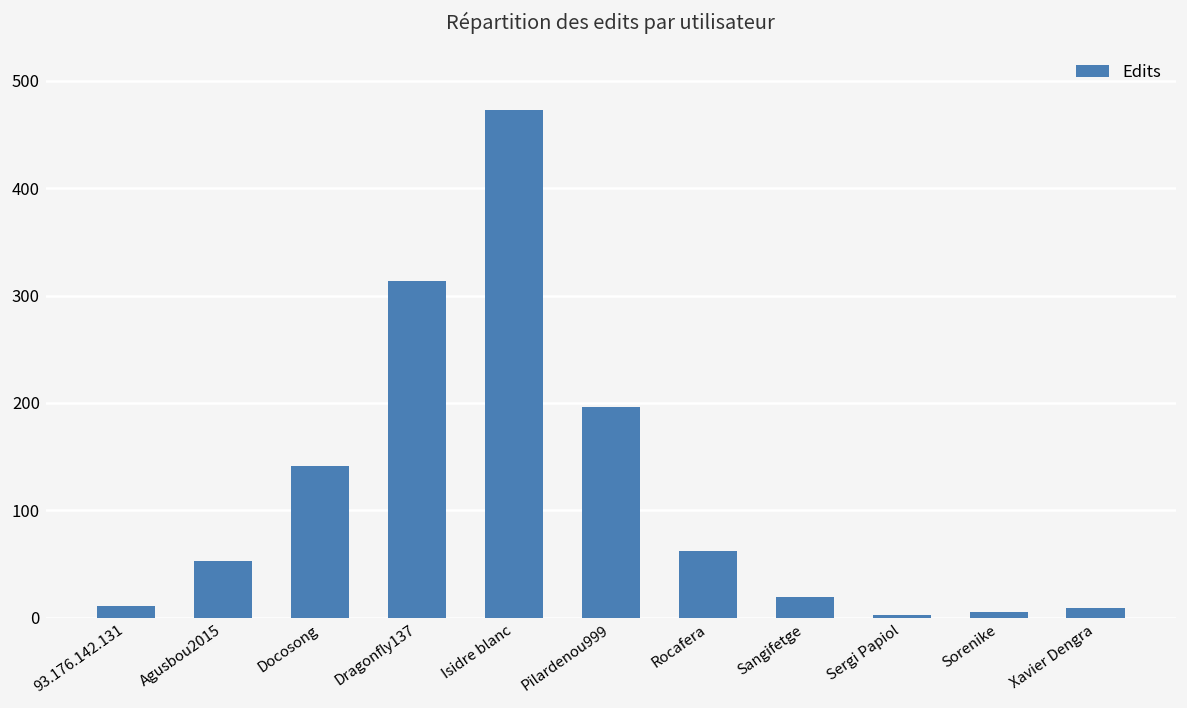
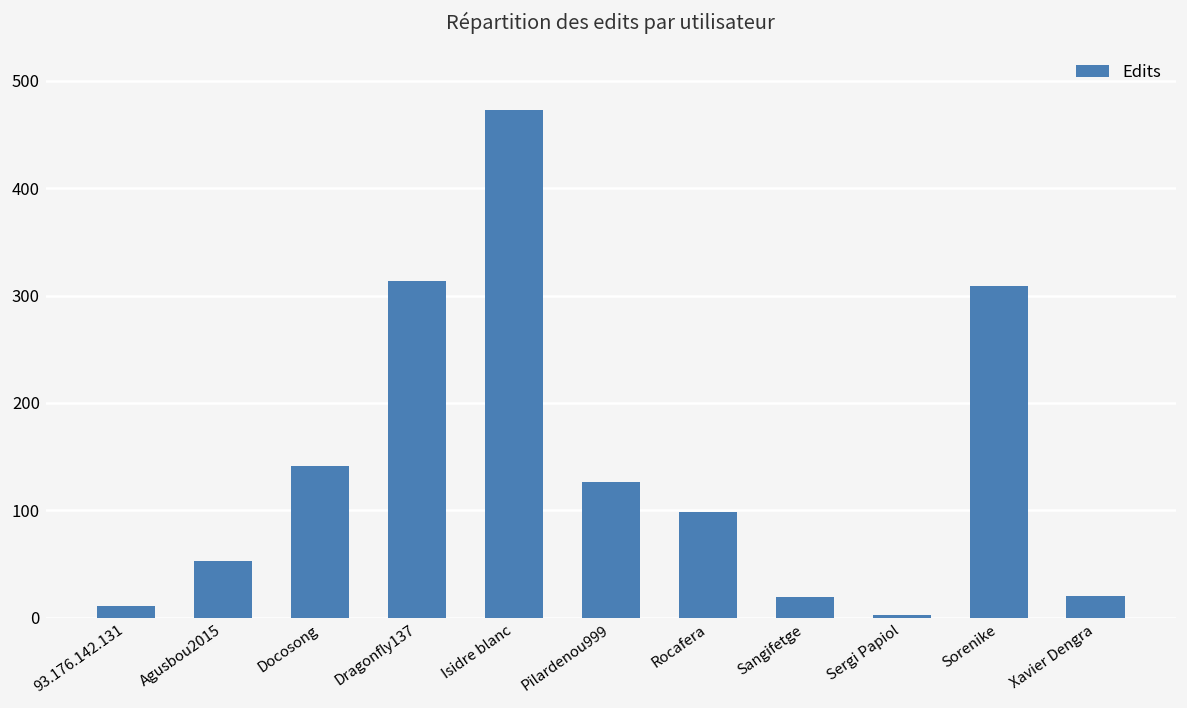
  {
    "93.176.142.131": 10,
    "Agusbou2015": 50,
    "Docosong": 140,
    "Dragonfly137": 310,
    "Isidre blanc": 470,
-   "Pilardenou999": 200,
-   "Rocafera": 60,
+   "Pilardenou999": 130,
+   "Rocafera": 100,
    "Sangifetge": 20,
-   "Sorenike": 10,
-   "Xavier Dengra": 10
+   "Sorenike": 310,
+   "Xavier Dengra": 20
  }
